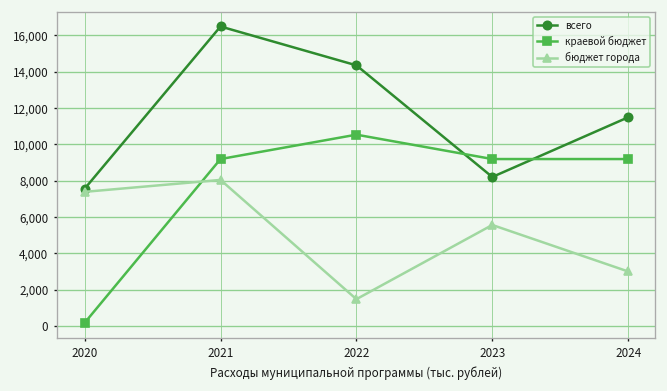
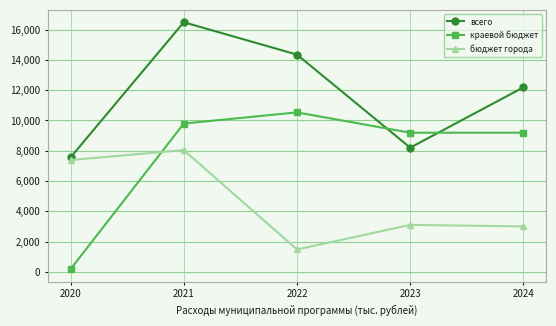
  {
    "всего": {
      "2020": "7,600",
      "2021": "16,500",
      "2022": "14,400",
      "2023": "8,200",
-     "2024": "11,500"
+     "2024": "12,200"
    },
    "краевой бюджет": {
      "2020": "200",
-     "2021": "9,200",
+     "2021": "9,800",
      "2022": "10,500",
      "2023": "9,200",
      "2024": "9,200"
    },
    "бюджет города": {
      "2020": "7,400",
      "2021": "8,000",
      "2022": "1,500",
-     "2023": "5,600",
+     "2023": "3,100",
      "2024": "3,000"
    }
  }
